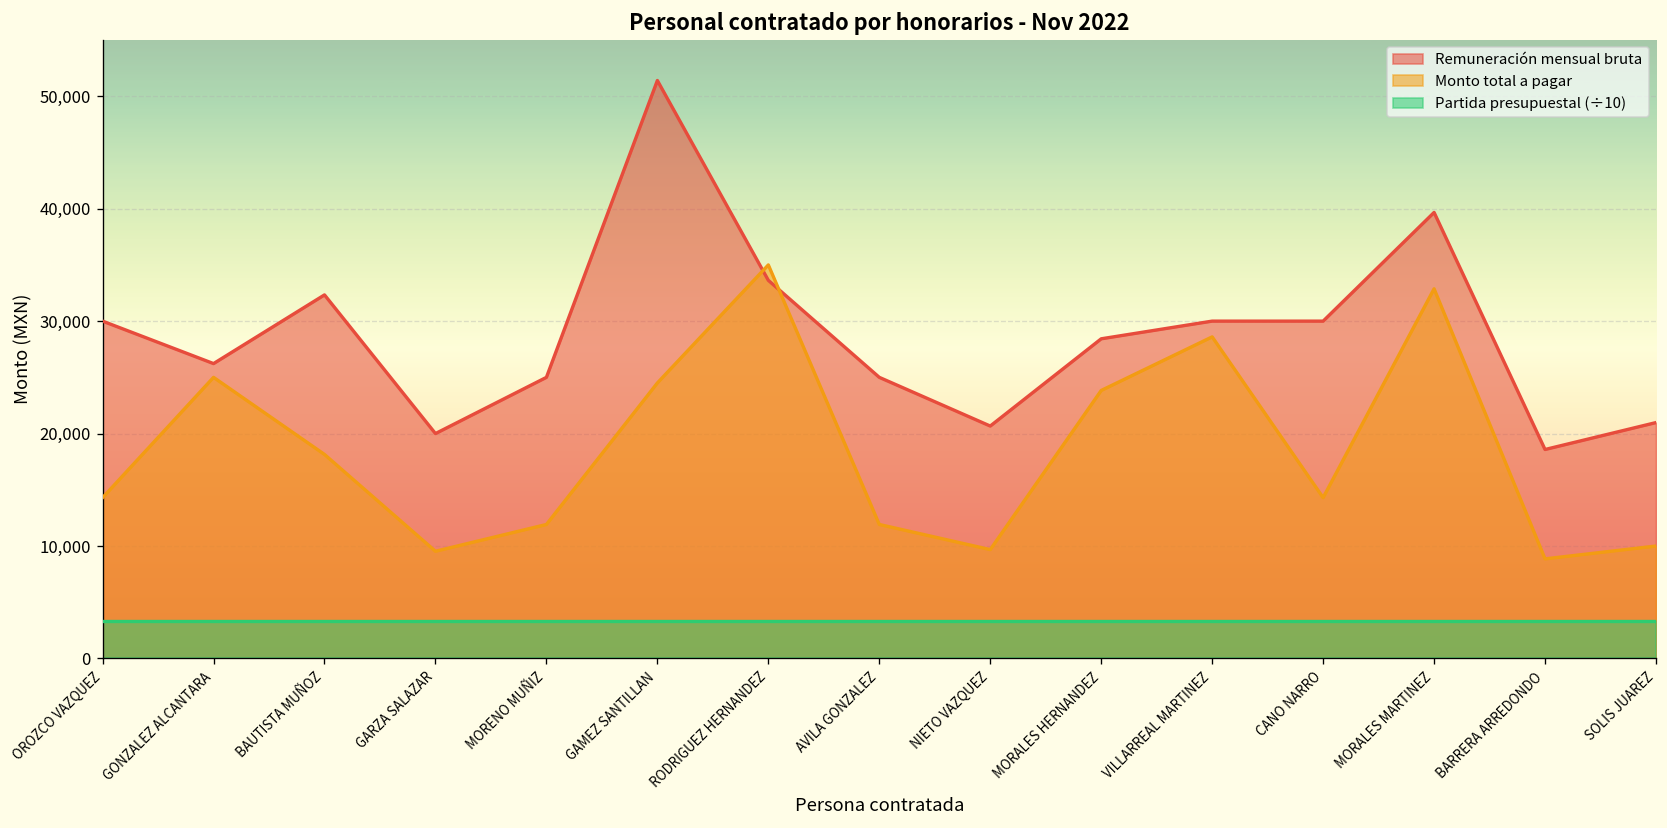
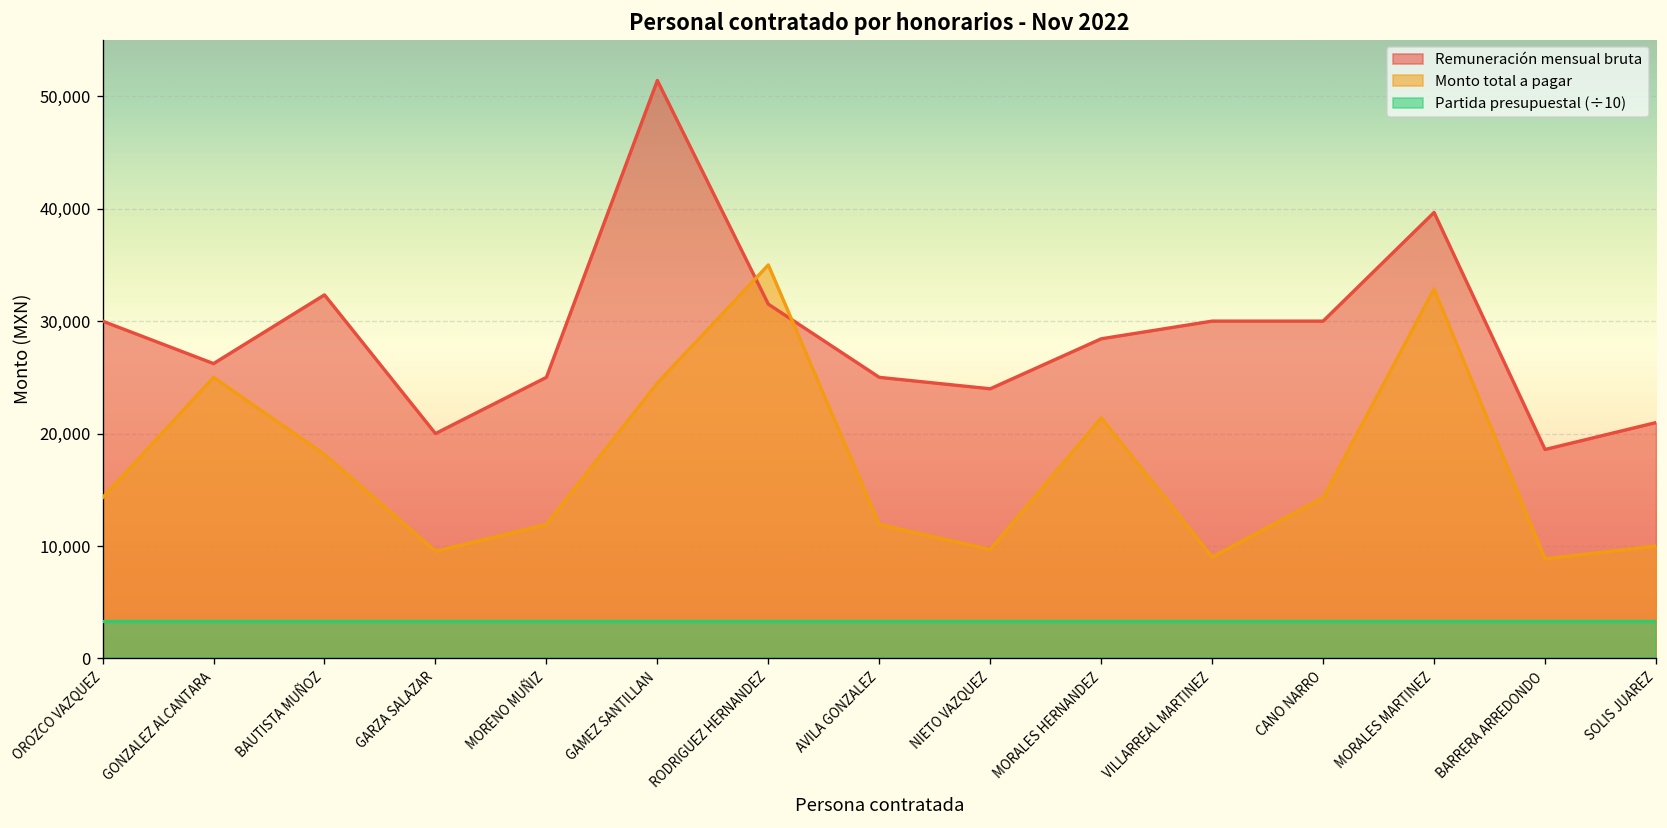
  {
    "Remuneración mensual bruta": {
      "OROZCO VAZQUEZ": "30,000",
      "GONZALEZ ALCANTARA": "26,000",
      "BAUTISTA MUÑOZ": "32,000",
      "GARZA SALAZAR": "20,000",
      "MORENO MUÑIZ": "25,000",
      "GAMEZ SANTILLAN": "51,000",
-     "RODRIGUEZ HERNANDEZ": "34,000",
+     "RODRIGUEZ HERNANDEZ": "32,000",
      "AVILA GONZALEZ": "25,000",
-     "NIETO VAZQUEZ": "21,000",
+     "NIETO VAZQUEZ": "24,000",
      "MORALES HERNANDEZ": "28,000",
      "VILLARREAL MARTINEZ": "30,000",
      "CANO NARRO": "30,000",
      "MORALES MARTINEZ": "40,000",
      "BARRERA ARREDONDO": "19,000",
      "SOLIS JUAREZ": "21,000"
    },
    "Monto total a pagar": {
      "OROZCO VAZQUEZ": "14,000",
      "GONZALEZ ALCANTARA": "25,000",
      "BAUTISTA MUÑOZ": "18,000",
      "GARZA SALAZAR": "10,000",
      "MORENO MUÑIZ": "12,000",
      "GAMEZ SANTILLAN": "25,000",
      "RODRIGUEZ HERNANDEZ": "35,000",
      "AVILA GONZALEZ": "12,000",
      "NIETO VAZQUEZ": "10,000",
-     "MORALES HERNANDEZ": "24,000",
-     "VILLARREAL MARTINEZ": "29,000",
+     "MORALES HERNANDEZ": "21,000",
+     "VILLARREAL MARTINEZ": "9,000",
      "CANO NARRO": "14,000",
      "MORALES MARTINEZ": "33,000",
      "BARRERA ARREDONDO": "9,000",
      "SOLIS JUAREZ": "10,000"
    },
    "Partida presupuestal (÷10)": {
      "OROZCO VAZQUEZ": "3,000",
      "GONZALEZ ALCANTARA": "3,000",
      "BAUTISTA MUÑOZ": "3,000",
      "GARZA SALAZAR": "3,000",
      "MORENO MUÑIZ": "3,000",
      "GAMEZ SANTILLAN": "3,000",
      "RODRIGUEZ HERNANDEZ": "3,000",
      "AVILA GONZALEZ": "3,000",
      "NIETO VAZQUEZ": "3,000",
      "MORALES HERNANDEZ": "3,000",
      "VILLARREAL MARTINEZ": "3,000",
      "CANO NARRO": "3,000",
      "MORALES MARTINEZ": "3,000",
      "BARRERA ARREDONDO": "3,000",
      "SOLIS JUAREZ": "3,000"
    }
  }
